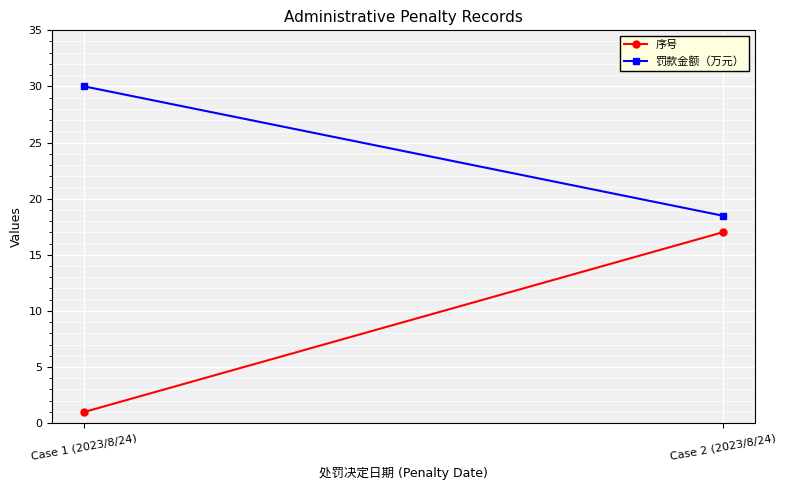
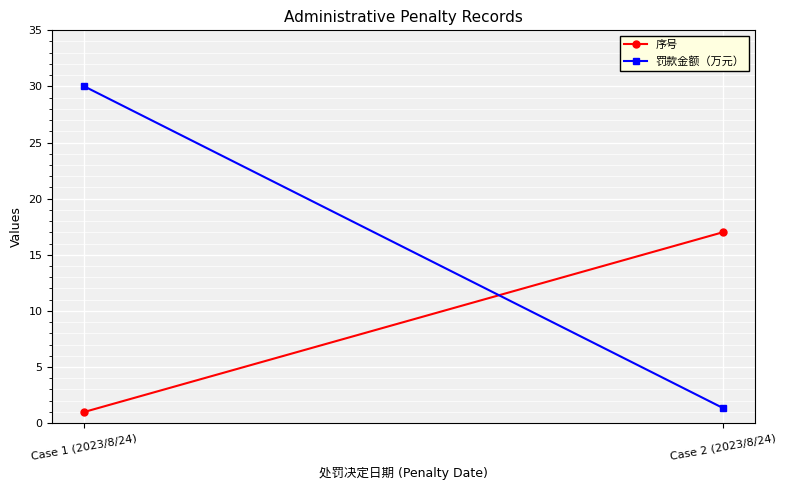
  {
    "序号": {
      "Case 1 (2023/8/24)": 1.0,
      "Case 2 (2023/8/24)": 17.0
    },
    "罚款金额（万元）": {
      "Case 1 (2023/8/24)": 30.0,
-     "Case 2 (2023/8/24)": 18.5
+     "Case 2 (2023/8/24)": 1.4
    }
  }
